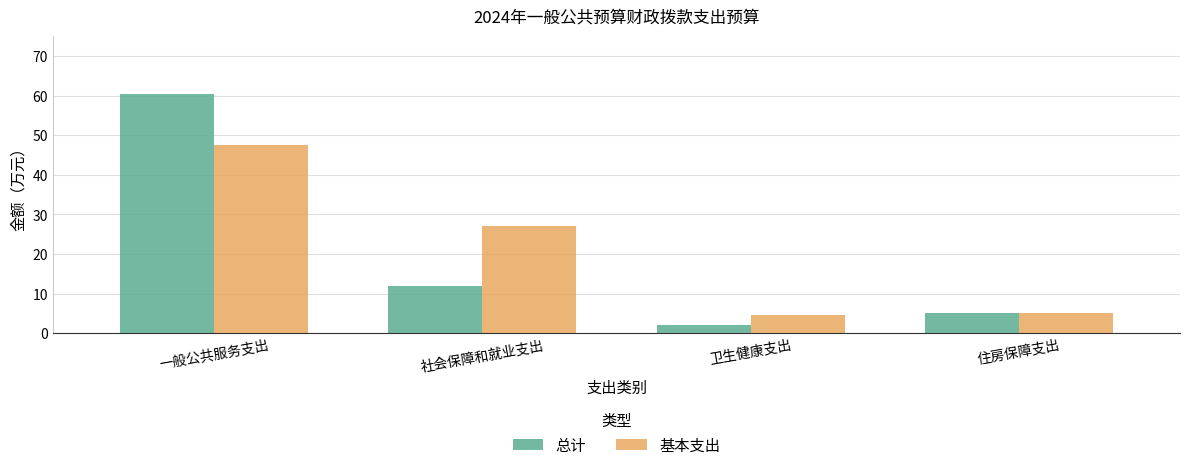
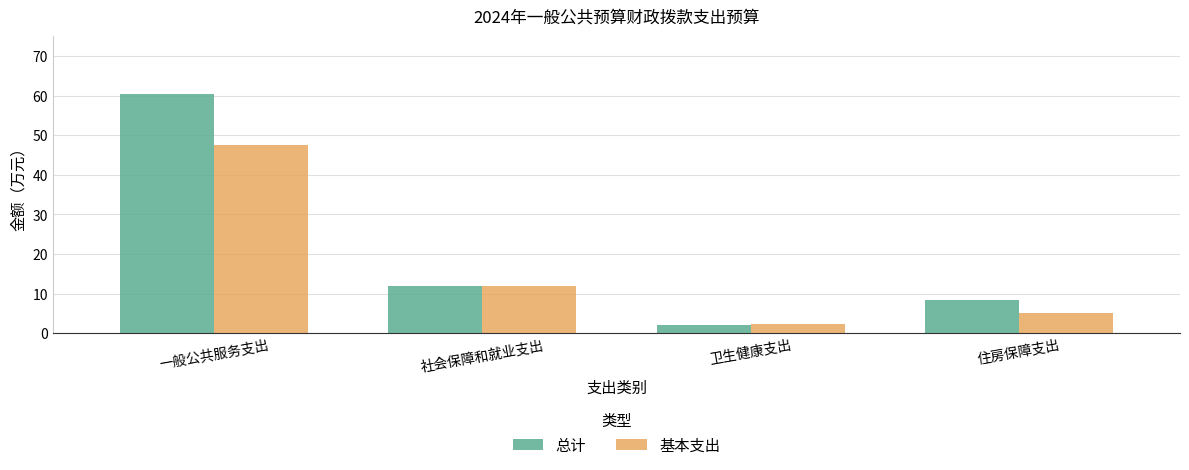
  {
    "总计": {
      "一般公共服务支出": 60,
      "社会保障和就业支出": 12,
      "卫生健康支出": 2,
-     "住房保障支出": 5
+     "住房保障支出": 8
    },
    "基本支出": {
      "一般公共服务支出": 48,
-     "社会保障和就业支出": 27,
-     "卫生健康支出": 4,
+     "社会保障和就业支出": 12,
+     "卫生健康支出": 2,
      "住房保障支出": 5
    }
  }
